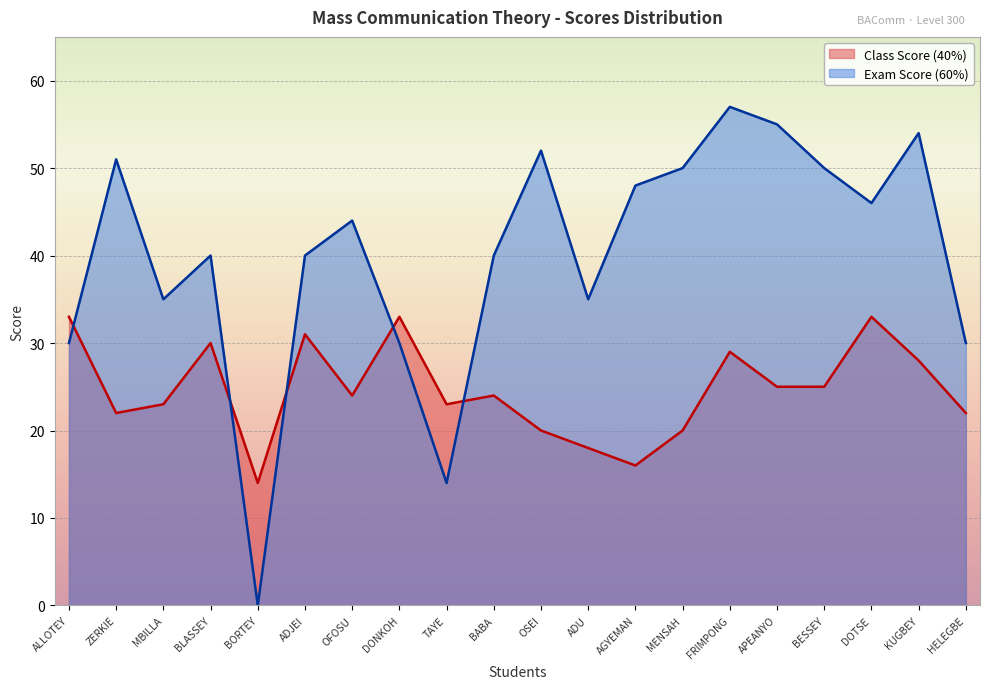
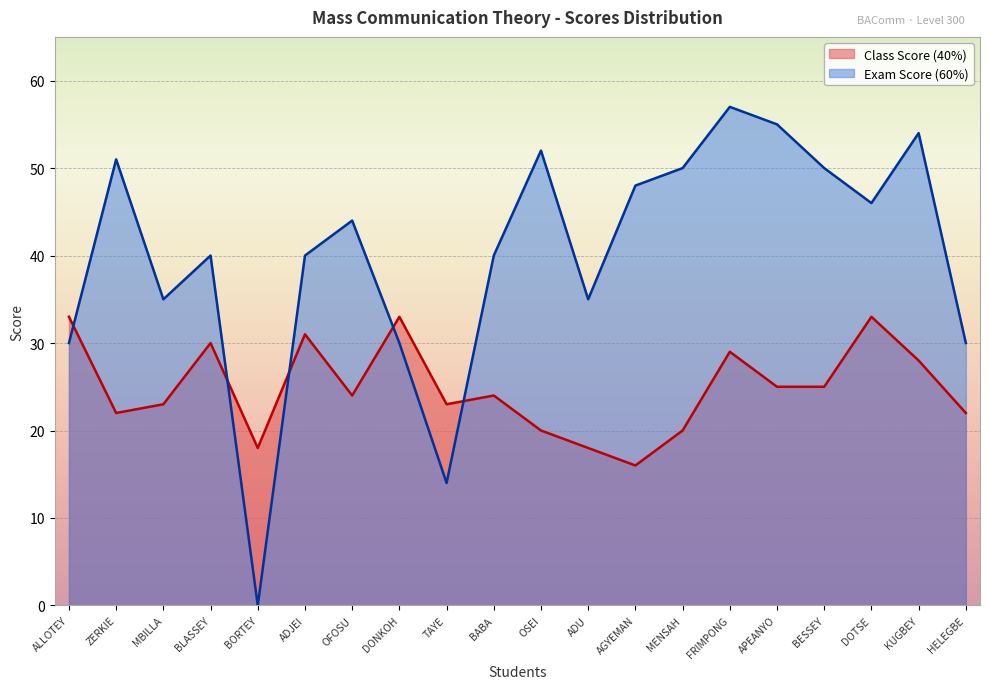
  {
    "Class Score (40%)": {
      "ALLOTEY": 33,
      "ZERKIE": 22,
      "MBILLA": 23,
      "BLASSEY": 30,
-     "BORTEY": 14,
+     "BORTEY": 18,
      "ADJEI": 31,
      "OFOSU": 24,
      "DONKOH": 33,
      "TAYE": 23,
      "BABA": 24,
      "OSEI": 20,
      "ADU": 18,
      "AGYEMAN": 16,
      "MENSAH": 20,
      "FRIMPONG": 29,
      "APEANYO": 25,
      "BESSEY": 25,
      "DOTSE": 33,
      "KUGBEY": 28,
      "HELEGBE": 22
    },
    "Exam Score (60%)": {
      "ALLOTEY": 30,
      "ZERKIE": 51,
      "MBILLA": 35,
      "BLASSEY": 40,
      "BORTEY": 0,
      "ADJEI": 40,
      "OFOSU": 44,
      "DONKOH": 30,
      "TAYE": 14,
      "BABA": 40,
      "OSEI": 52,
      "ADU": 35,
      "AGYEMAN": 48,
      "MENSAH": 50,
      "FRIMPONG": 57,
      "APEANYO": 55,
      "BESSEY": 50,
      "DOTSE": 46,
      "KUGBEY": 54,
      "HELEGBE": 30
    }
  }
